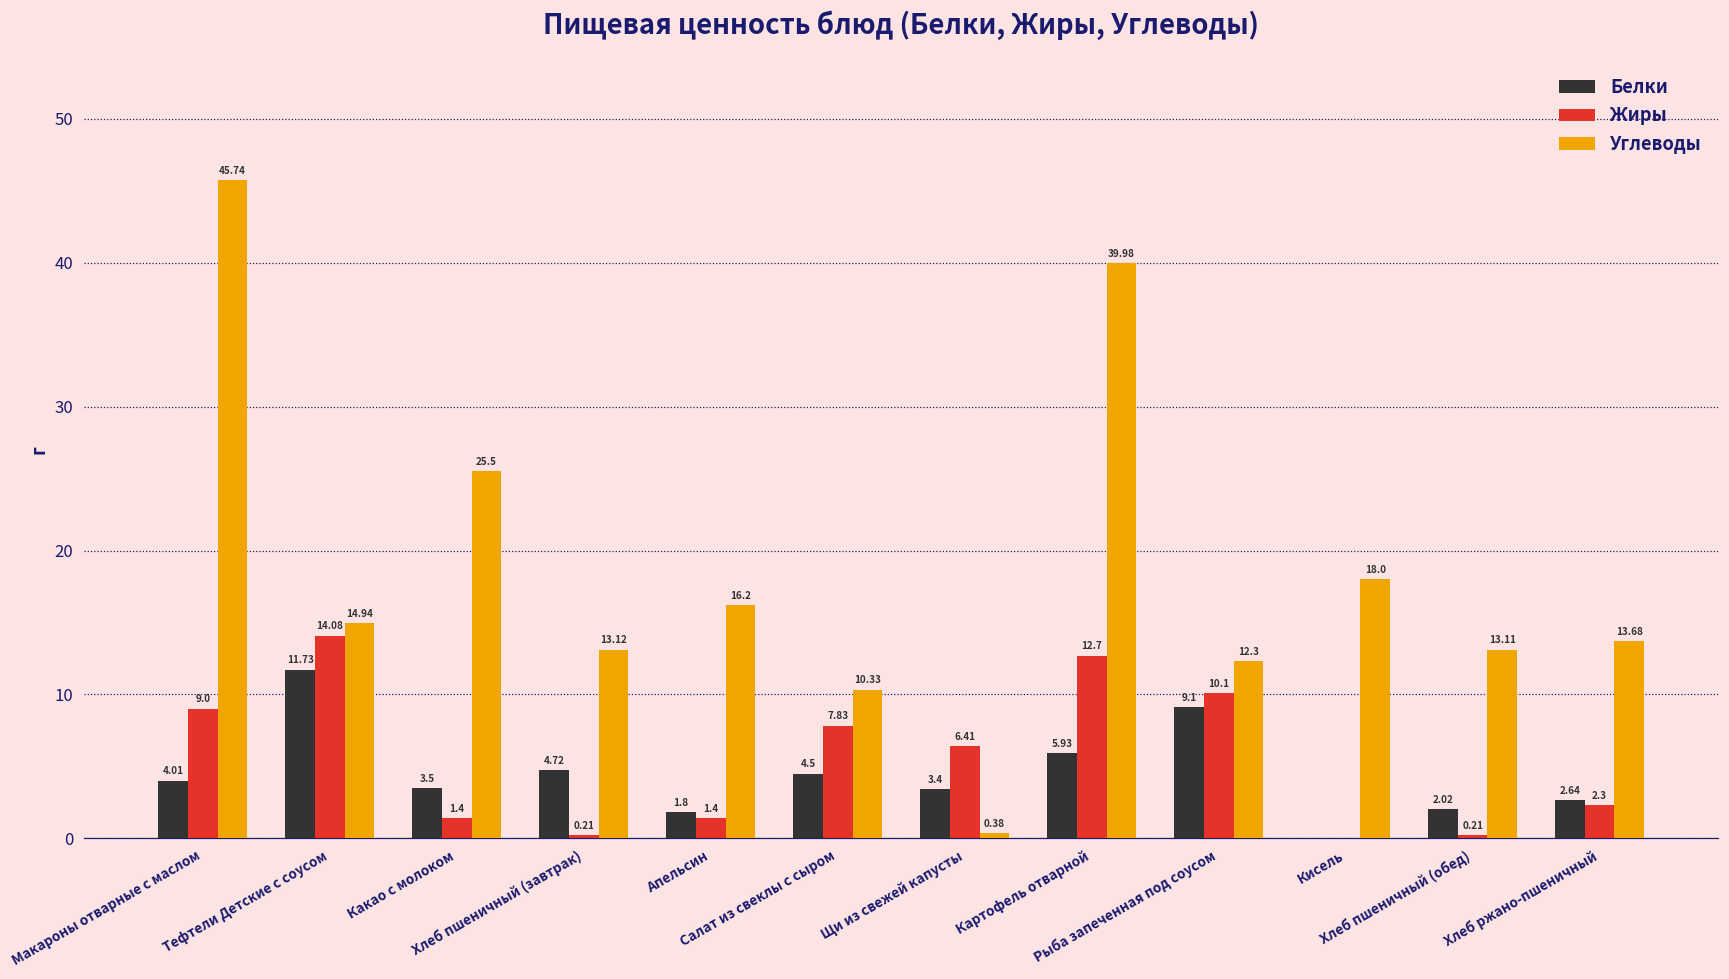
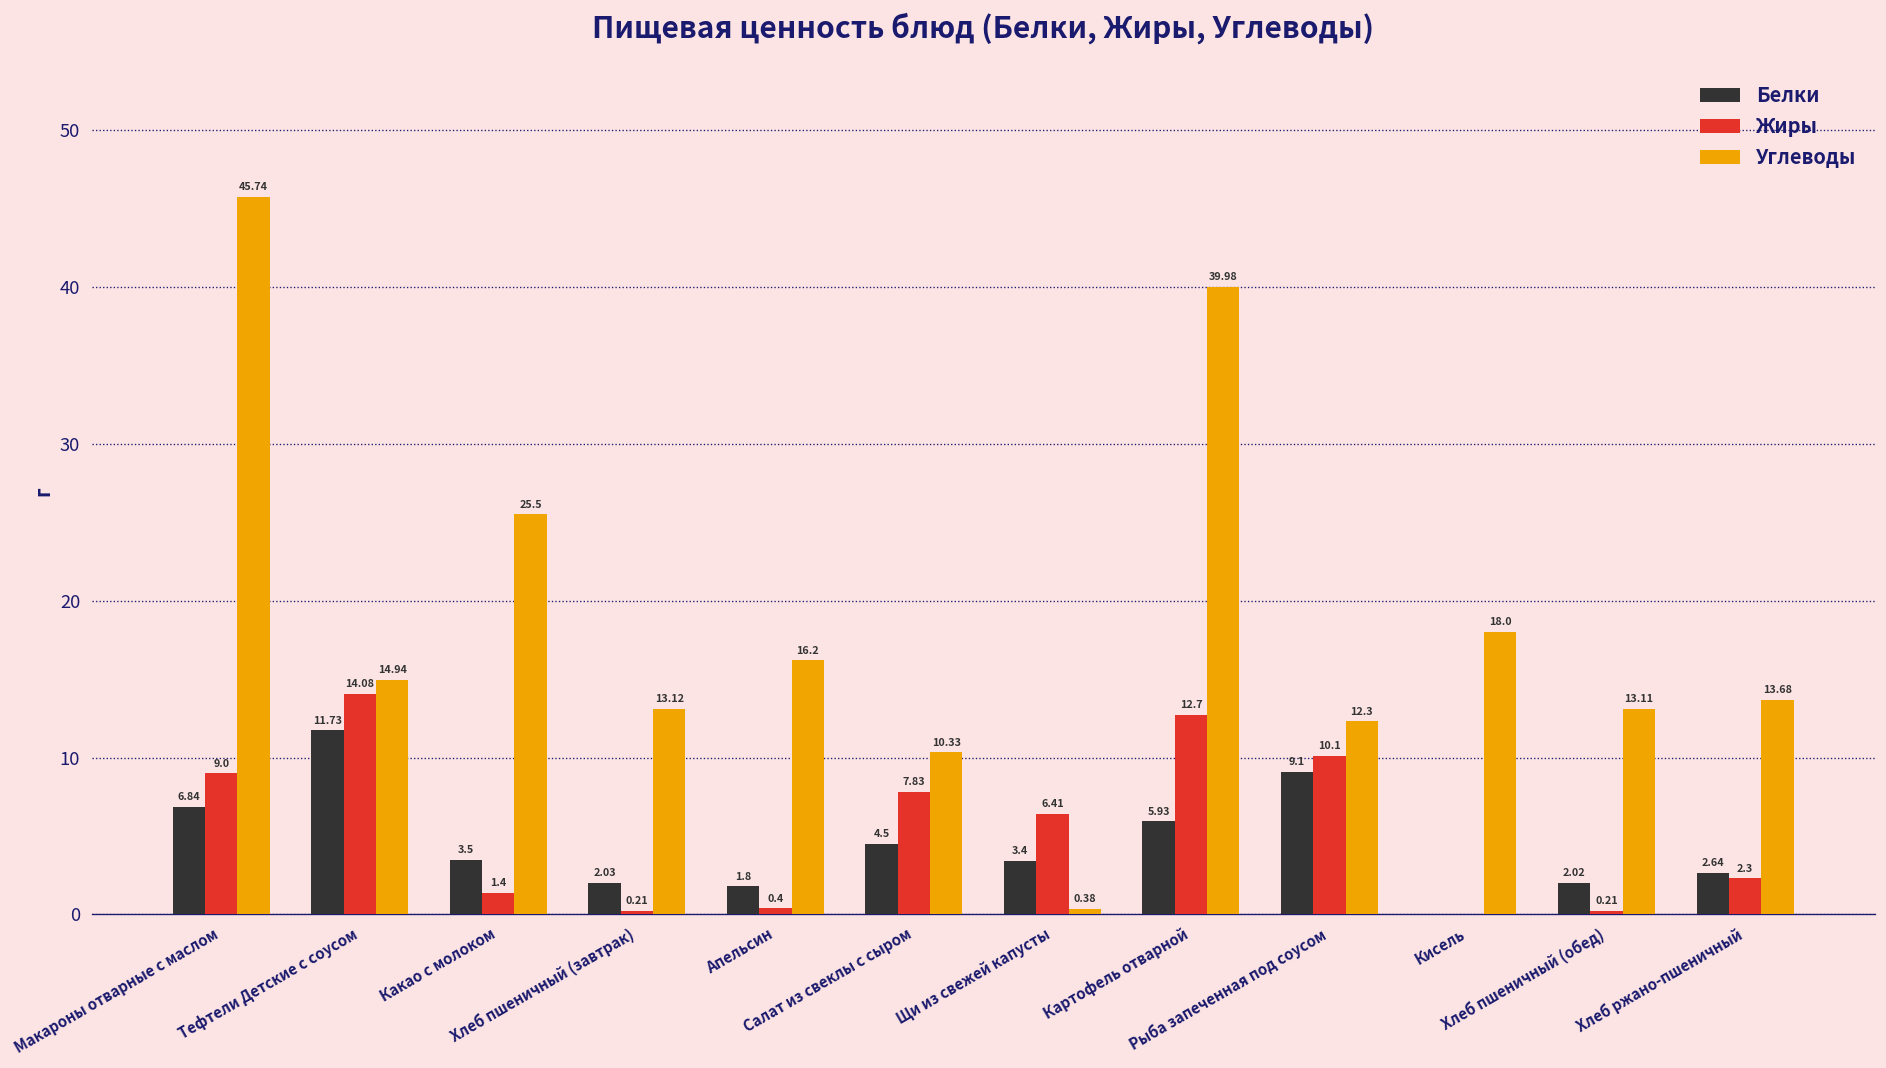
  {
    "Белки": {
-     "Макароны отварные с маслом": 4.01,
+     "Макароны отварные с маслом": 6.84,
      "Тефтели Детские с соусом": 11.73,
      "Какао с молоком": 3.5,
-     "Хлеб пшеничный (завтрак)": 4.72,
+     "Хлеб пшеничный (завтрак)": 2.03,
      "Апельсин": 1.8,
      "Салат из свеклы с сыром": 4.5,
      "Щи из свежей капусты": 3.4,
      "Картофель отварной": 5.93,
      "Рыба запеченная под соусом": 9.1,
      "Хлеб пшеничный (обед)": 2.02,
      "Хлеб ржано-пшеничный": 2.64
    },
    "Жиры": {
      "Макароны отварные с маслом": 9.0,
      "Тефтели Детские с соусом": 14.08,
      "Какао с молоком": 1.4,
      "Хлеб пшеничный (завтрак)": 0.21,
-     "Апельсин": 1.4,
+     "Апельсин": 0.4,
      "Салат из свеклы с сыром": 7.83,
      "Щи из свежей капусты": 6.41,
      "Картофель отварной": 12.7,
      "Рыба запеченная под соусом": 10.1,
      "Хлеб пшеничный (обед)": 0.21,
      "Хлеб ржано-пшеничный": 2.3
    },
    "Углеводы": {
      "Макароны отварные с маслом": 45.74,
      "Тефтели Детские с соусом": 14.94,
      "Какао с молоком": 25.5,
      "Хлеб пшеничный (завтрак)": 13.12,
      "Апельсин": 16.2,
      "Салат из свеклы с сыром": 10.33,
      "Щи из свежей капусты": 0.38,
      "Картофель отварной": 39.98,
      "Рыба запеченная под соусом": 12.3,
      "Кисель": 18.0,
      "Хлеб пшеничный (обед)": 13.11,
      "Хлеб ржано-пшеничный": 13.68
    }
  }
